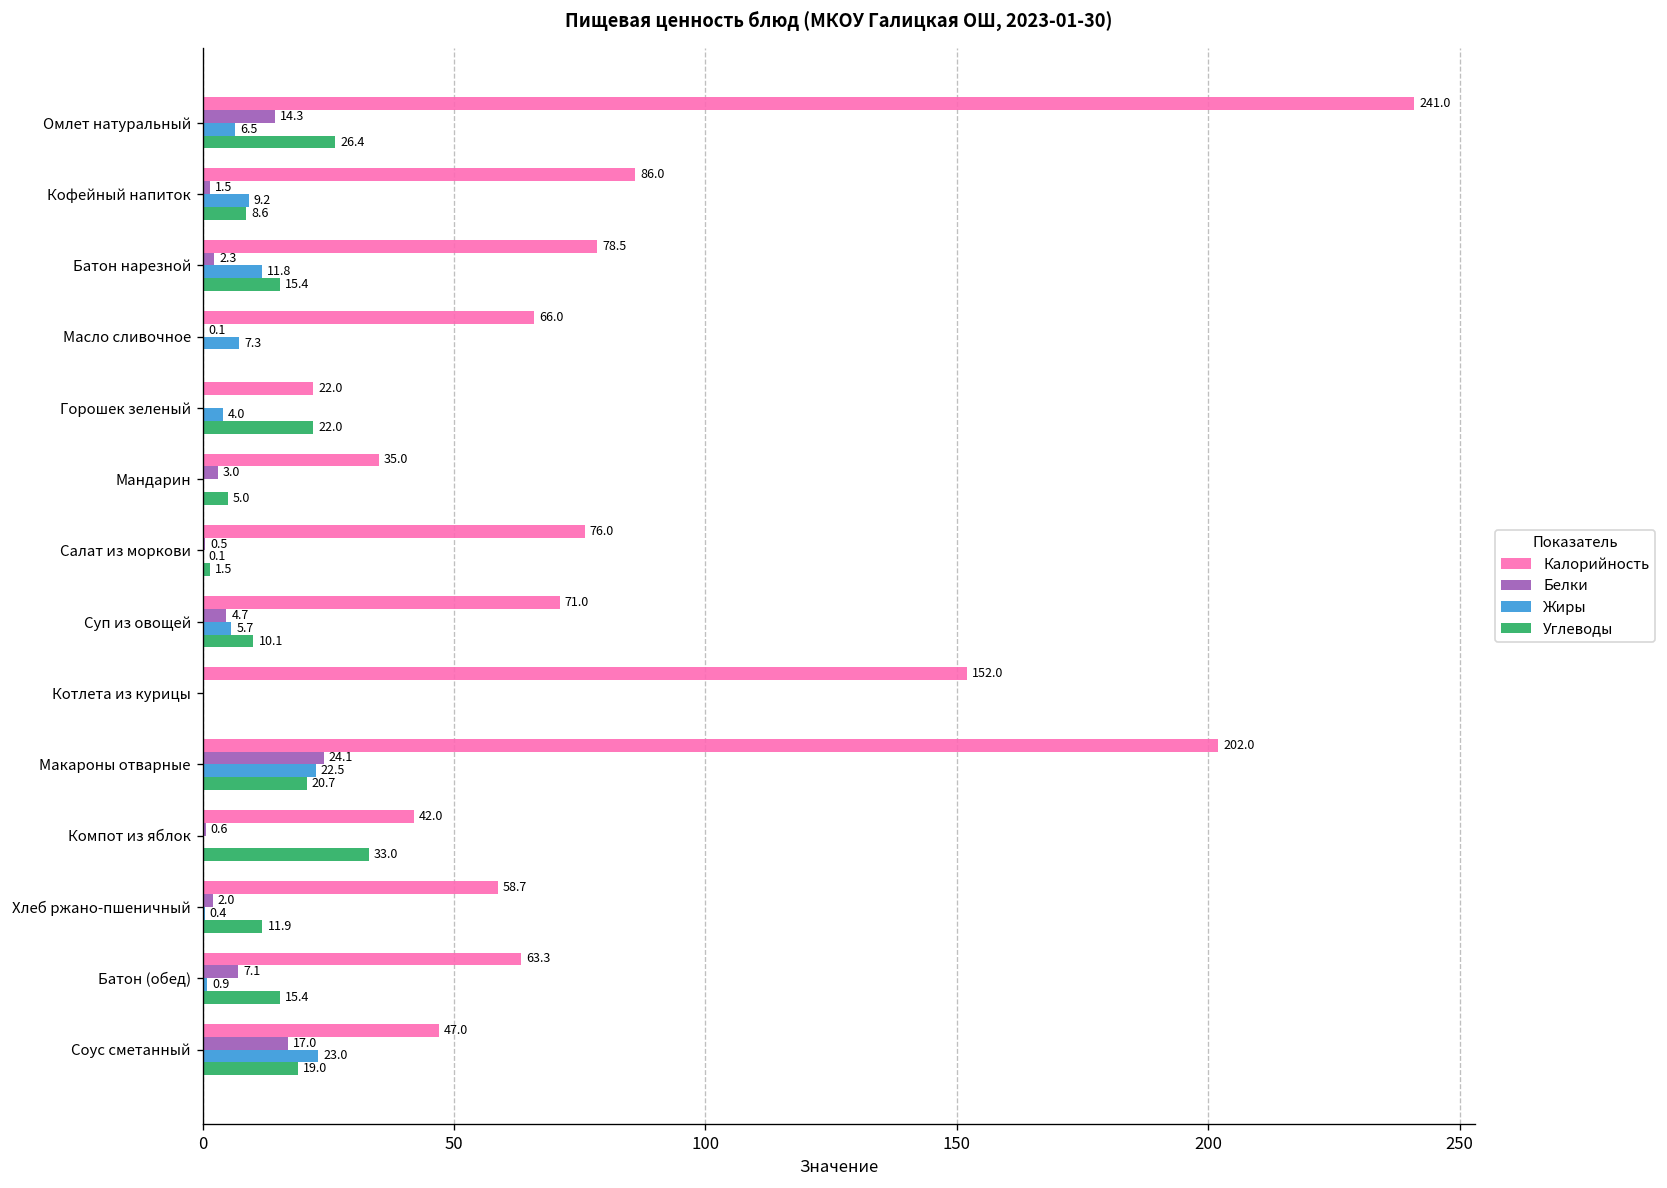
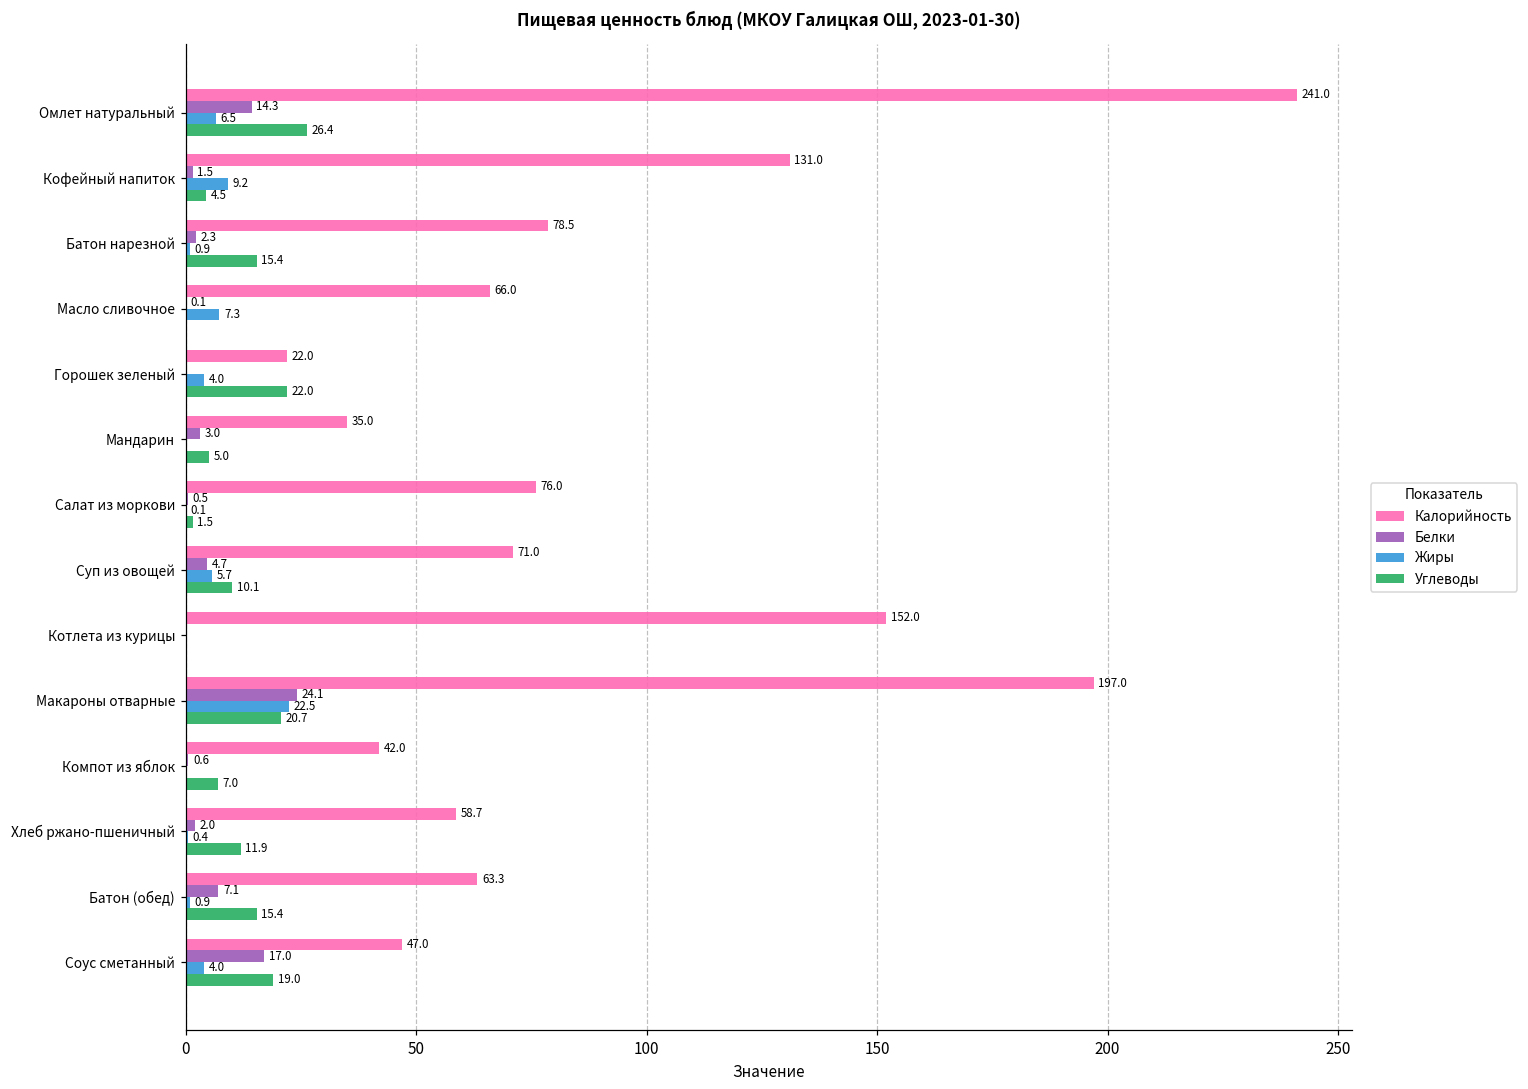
  {
    "Калорийность": {
      "Омлет натуральный": 241.0,
-     "Кофейный напиток": 86.0,
+     "Кофейный напиток": 131.0,
      "Батон нарезной": 78.5,
      "Масло сливочное": 66.0,
      "Горошек зеленый": 22.0,
      "Мандарин": 35.0,
      "Салат из моркови": 76.0,
      "Суп из овощей": 71.0,
      "Котлета из курицы": 152.0,
-     "Макароны отварные": 202.0,
+     "Макароны отварные": 197.0,
      "Компот из яблок": 42.0,
      "Хлеб ржано-пшеничный": 58.7,
      "Батон (обед)": 63.3,
      "Соус сметанный": 47.0
    },
    "Белки": {
      "Омлет натуральный": 14.3,
      "Кофейный напиток": 1.5,
      "Батон нарезной": 2.3,
      "Масло сливочное": 0.1,
      "Мандарин": 3.0,
      "Салат из моркови": 0.5,
      "Суп из овощей": 4.7,
      "Макароны отварные": 24.1,
      "Компот из яблок": 0.6,
      "Хлеб ржано-пшеничный": 2.0,
      "Батон (обед)": 7.1,
      "Соус сметанный": 17.0
    },
    "Жиры": {
      "Омлет натуральный": 6.5,
      "Кофейный напиток": 9.2,
-     "Батон нарезной": 11.8,
+     "Батон нарезной": 0.9,
      "Масло сливочное": 7.3,
      "Горошек зеленый": 4.0,
      "Салат из моркови": 0.1,
      "Суп из овощей": 5.7,
      "Макароны отварные": 22.5,
      "Хлеб ржано-пшеничный": 0.4,
      "Батон (обед)": 0.9,
-     "Соус сметанный": 23.0
+     "Соус сметанный": 4.0
    },
    "Углеводы": {
      "Омлет натуральный": 26.4,
-     "Кофейный напиток": 8.6,
+     "Кофейный напиток": 4.5,
      "Батон нарезной": 15.4,
      "Горошек зеленый": 22.0,
      "Мандарин": 5.0,
      "Салат из моркови": 1.5,
      "Суп из овощей": 10.1,
      "Макароны отварные": 20.7,
-     "Компот из яблок": 33.0,
+     "Компот из яблок": 7.0,
      "Хлеб ржано-пшеничный": 11.9,
      "Батон (обед)": 15.4,
      "Соус сметанный": 19.0
    }
  }
